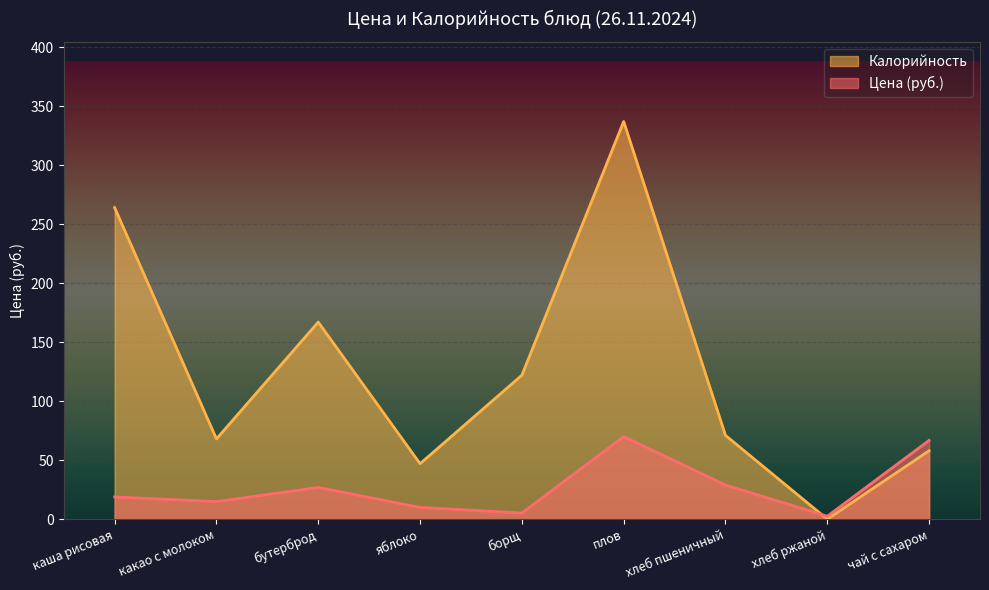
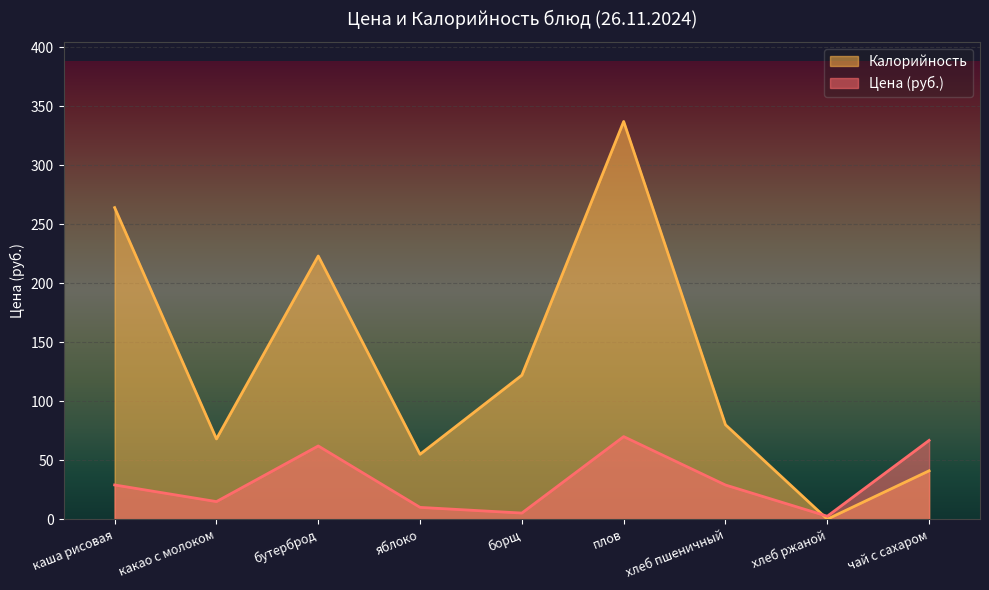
  {
    "Калорийность": {
      "каша рисовая": 264,
      "какао с молоком": 68,
-     "бутерброд": 167,
-     "яблоко": 47,
+     "бутерброд": 223,
+     "яблоко": 55,
      "борщ": 122,
      "плов": 337,
-     "хлеб пшеничный": 71,
+     "хлеб пшеничный": 80,
      "хлеб ржаной": 0,
-     "чай с сахаром": 58
+     "чай с сахаром": 41
    },
    "Цена (руб.)": {
-     "каша рисовая": 19,
+     "каша рисовая": 29,
      "какао с молоком": 15,
-     "бутерброд": 27,
+     "бутерброд": 62,
      "яблоко": 10,
      "борщ": 5,
      "плов": 70,
      "хлеб пшеничный": 29,
      "хлеб ржаной": 3,
      "чай с сахаром": 67
    }
  }
